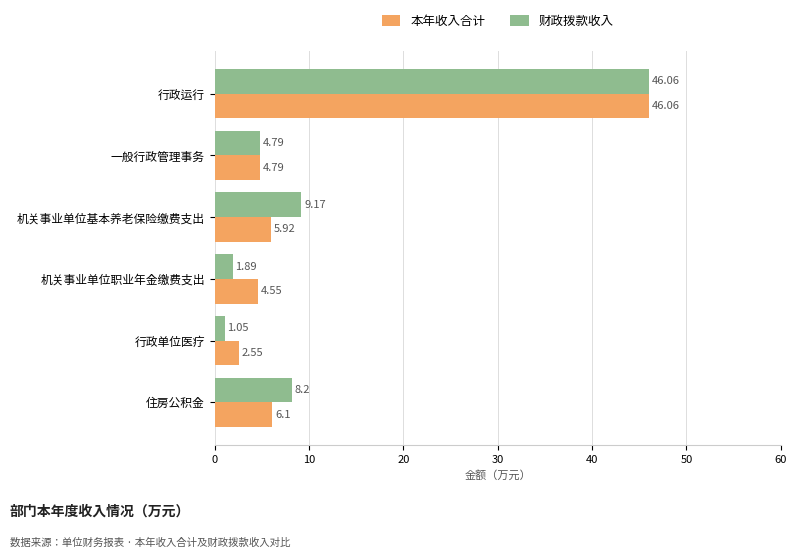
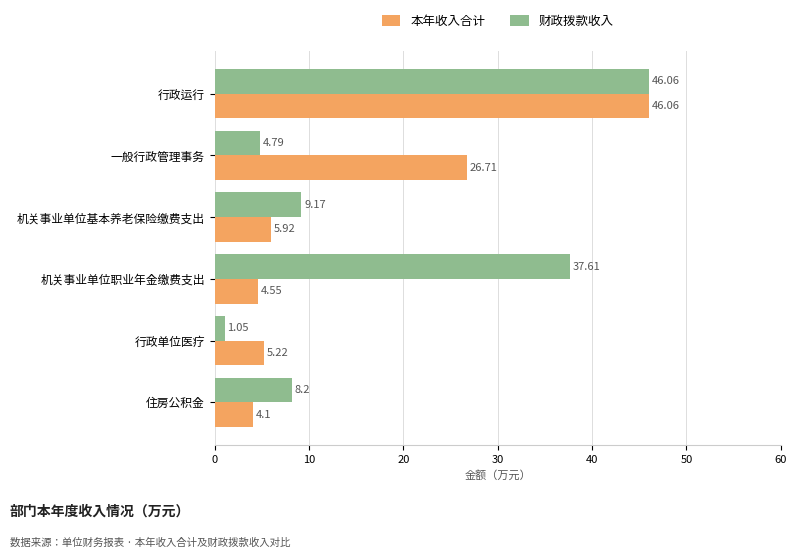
  {
    "本年收入合计": {
      "行政运行": 46.06,
-     "一般行政管理事务": 4.79,
+     "一般行政管理事务": 26.71,
      "机关事业单位基本养老保险缴费支出": 5.92,
      "机关事业单位职业年金缴费支出": 4.55,
-     "行政单位医疗": 2.55,
-     "住房公积金": 6.1
+     "行政单位医疗": 5.22,
+     "住房公积金": 4.1
    },
    "财政拨款收入": {
      "行政运行": 46.06,
      "一般行政管理事务": 4.79,
      "机关事业单位基本养老保险缴费支出": 9.17,
-     "机关事业单位职业年金缴费支出": 1.89,
+     "机关事业单位职业年金缴费支出": 37.61,
      "行政单位医疗": 1.05,
      "住房公积金": 8.2
    }
  }
